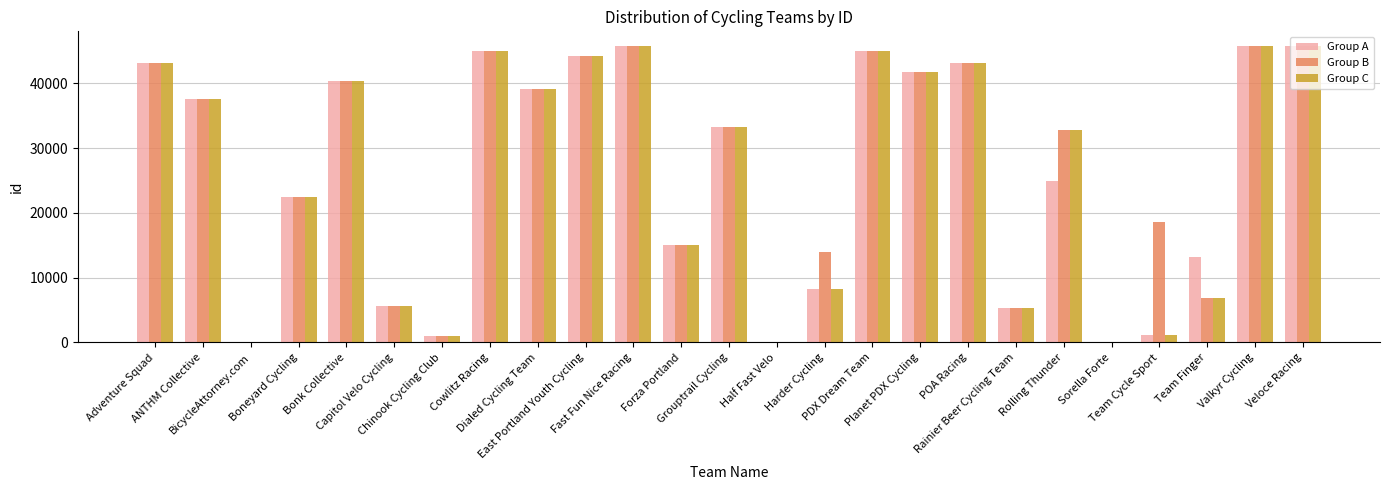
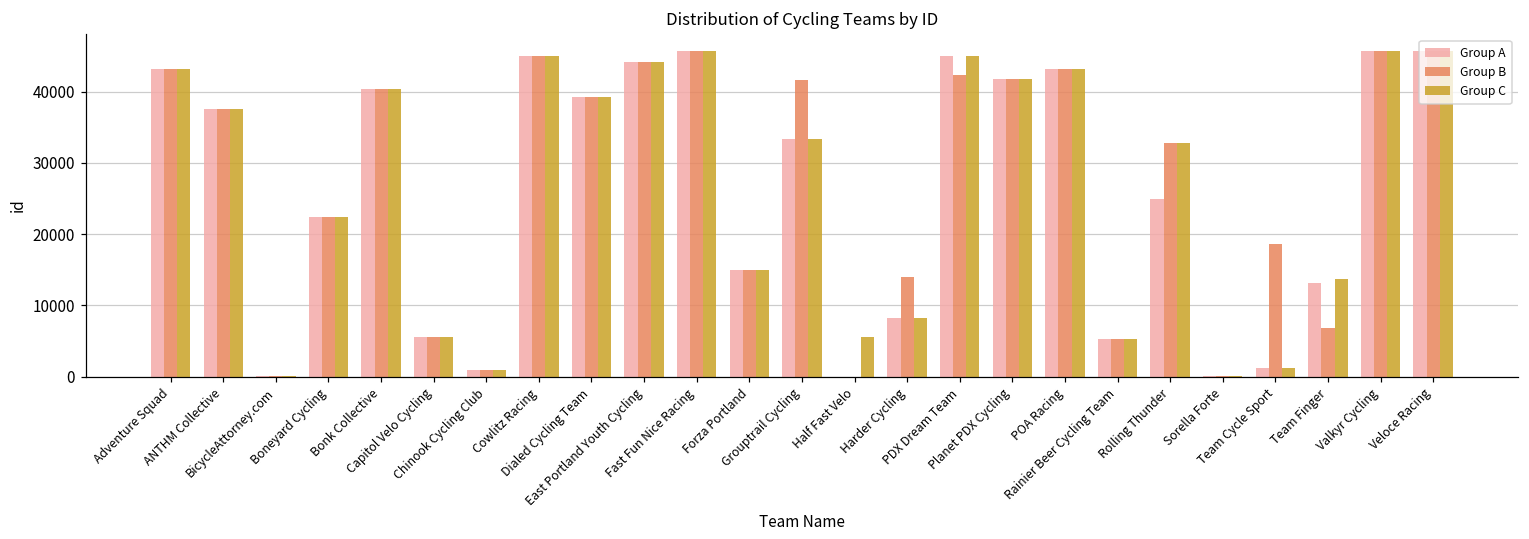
  {
    "Group A": {
      "Adventure Squad": 43000,
      "ANTHM Collective": 38000,
      "Boneyard Cycling": 22000,
      "Bonk Collective": 40000,
      "Capitol Velo Cycling": 6000,
      "Chinook Cycling Club": 1000,
      "Cowlitz Racing": 45000,
      "Dialed Cycling Team": 39000,
      "East Portland Youth Cycling": 44000,
      "Fast Fun Nice Racing": 46000,
      "Forza Portland": 15000,
      "Grouptrail Cycling": 33000,
      "Harder Cycling": 8000,
      "PDX Dream Team": 45000,
      "Planet PDX Cycling": 42000,
      "POA Racing": 43000,
      "Rainier Beer Cycling Team": 5000,
      "Rolling Thunder": 25000,
      "Team Cycle Sport": 1000,
      "Team Finger": 13000,
      "Valkyr Cycling": 46000
    },
    "Group B": {
      "Adventure Squad": 43000,
      "ANTHM Collective": 38000,
      "Boneyard Cycling": 22000,
      "Bonk Collective": 40000,
      "Capitol Velo Cycling": 6000,
      "Chinook Cycling Club": 1000,
      "Cowlitz Racing": 45000,
      "Dialed Cycling Team": 39000,
      "East Portland Youth Cycling": 44000,
      "Fast Fun Nice Racing": 46000,
      "Forza Portland": 15000,
-     "Grouptrail Cycling": 33000,
+     "Grouptrail Cycling": 42000,
      "Harder Cycling": 14000,
-     "PDX Dream Team": 45000,
+     "PDX Dream Team": 42000,
      "Planet PDX Cycling": 42000,
      "POA Racing": 43000,
      "Rainier Beer Cycling Team": 5000,
      "Rolling Thunder": 33000,
      "Team Cycle Sport": 19000,
      "Team Finger": 7000,
      "Valkyr Cycling": 46000
    },
    "Group C": {
      "Adventure Squad": 43000,
      "ANTHM Collective": 38000,
      "Boneyard Cycling": 22000,
      "Bonk Collective": 40000,
      "Capitol Velo Cycling": 6000,
      "Chinook Cycling Club": 1000,
      "Cowlitz Racing": 45000,
      "Dialed Cycling Team": 39000,
      "East Portland Youth Cycling": 44000,
      "Fast Fun Nice Racing": 46000,
      "Forza Portland": 15000,
      "Grouptrail Cycling": 33000,
-     "Half Fast Velo": 0,
+     "Half Fast Velo": 6000,
      "Harder Cycling": 8000,
      "PDX Dream Team": 45000,
      "Planet PDX Cycling": 42000,
      "POA Racing": 43000,
      "Rainier Beer Cycling Team": 5000,
      "Rolling Thunder": 33000,
      "Team Cycle Sport": 1000,
-     "Team Finger": 7000,
+     "Team Finger": 14000,
      "Valkyr Cycling": 46000
    }
  }
